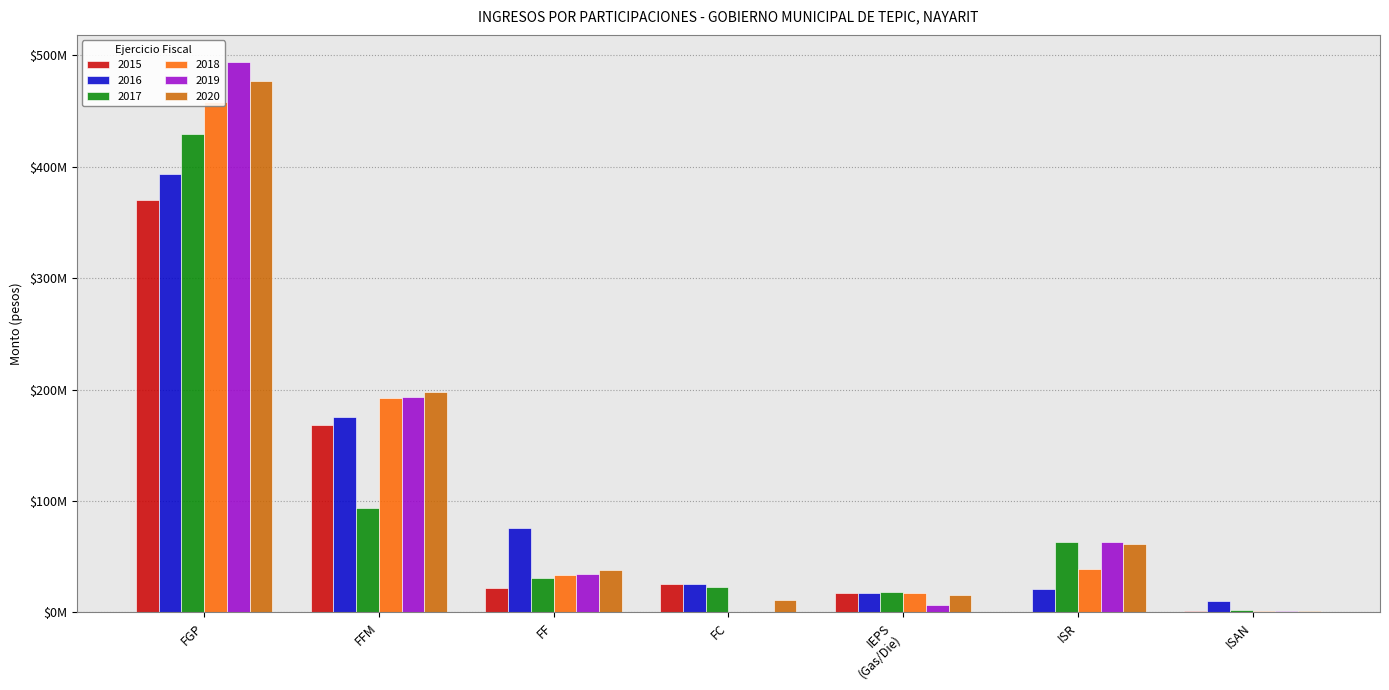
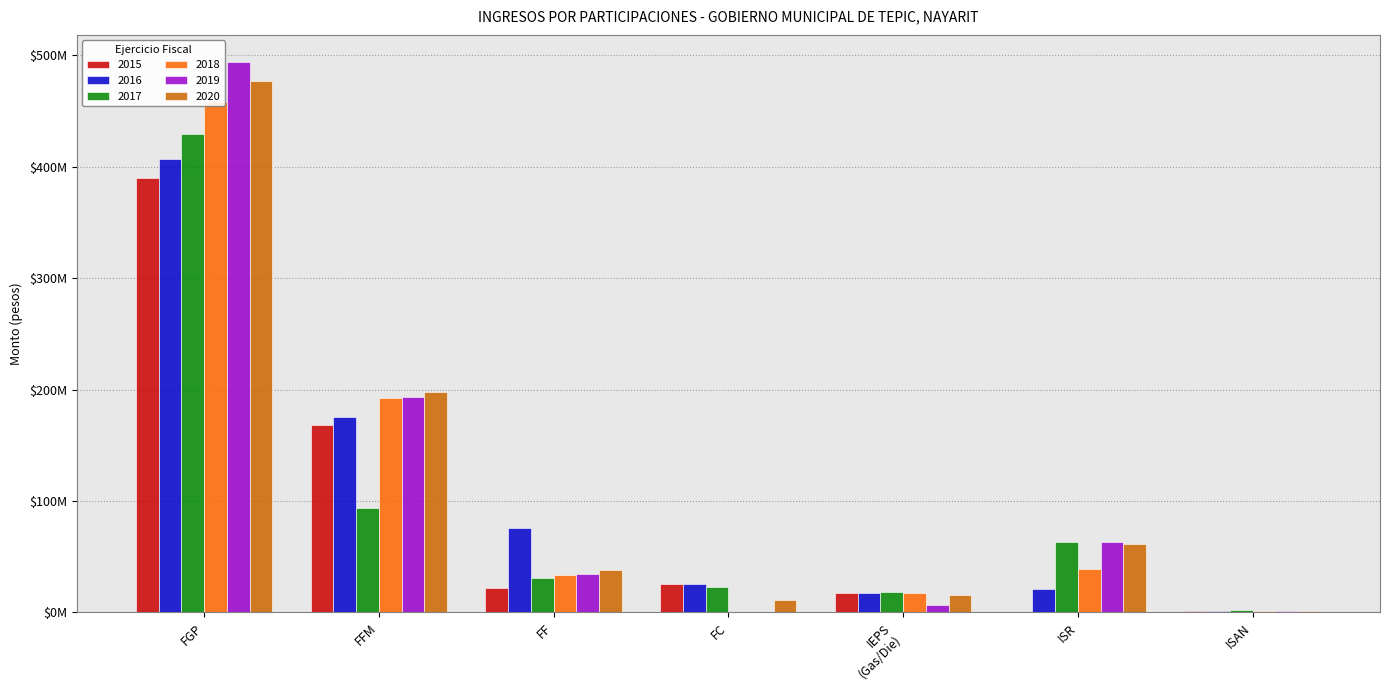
  {
    "2015": {
-     "FGP": "$370000000",
+     "FGP": "$390000000",
      "FFM": "$168000000",
      "FF": "$21000000",
      "FC": "$25000000",
      "IEPS (Gas/Die)": "$17000000",
      "ISR": "$0"
    },
    "2016": {
-     "FGP": "$394000000",
+     "FGP": "$406000000",
      "FFM": "$175000000",
      "FF": "$76000000",
      "FC": "$26000000",
      "IEPS (Gas/Die)": "$17000000",
      "ISR": "$21000000",
-     "ISAN": "$10000000"
+     "ISAN": "$1000000"
    },
    "2017": {
      "FGP": "$429000000",
      "FFM": "$94000000",
      "FF": "$30000000",
      "FC": "$23000000",
      "IEPS (Gas/Die)": "$18000000",
      "ISR": "$63000000"
    },
    "2019": {
      "FGP": "$494000000",
      "FFM": "$193000000",
      "FF": "$34000000",
      "FC": "$0",
      "IEPS (Gas/Die)": "$7000000",
      "ISR": "$63000000"
    }
  }
